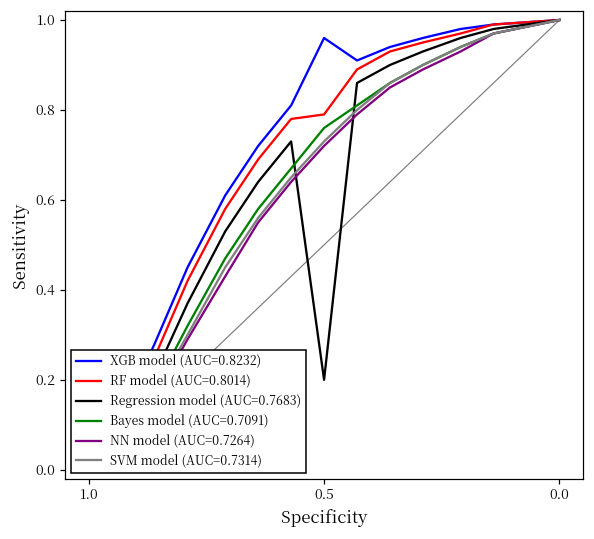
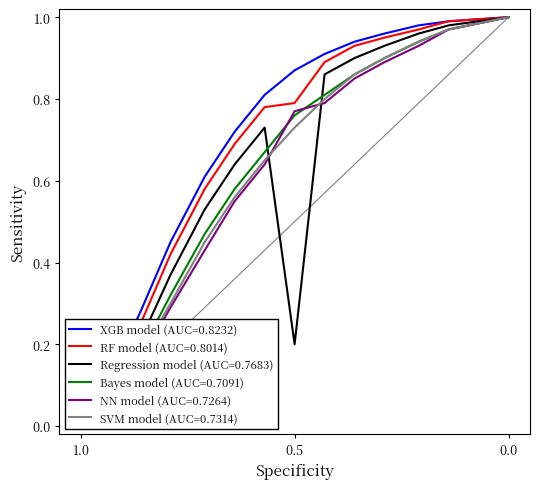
  {
    "XGB model (AUC=0.8232)": {
-     "0.5": 0.96
+     "0.5": 0.87
    },
    "RF model (AUC=0.8014)": {
      "0.5": 0.79
    },
    "Regression model (AUC=0.7683)": {
      "0.5": 0.20
    },
    "Bayes model (AUC=0.7091)": {
      "0.5": 0.76
    },
    "NN model (AUC=0.7264)": {
-     "0.5": 0.72
+     "0.5": 0.77
    }
  }
